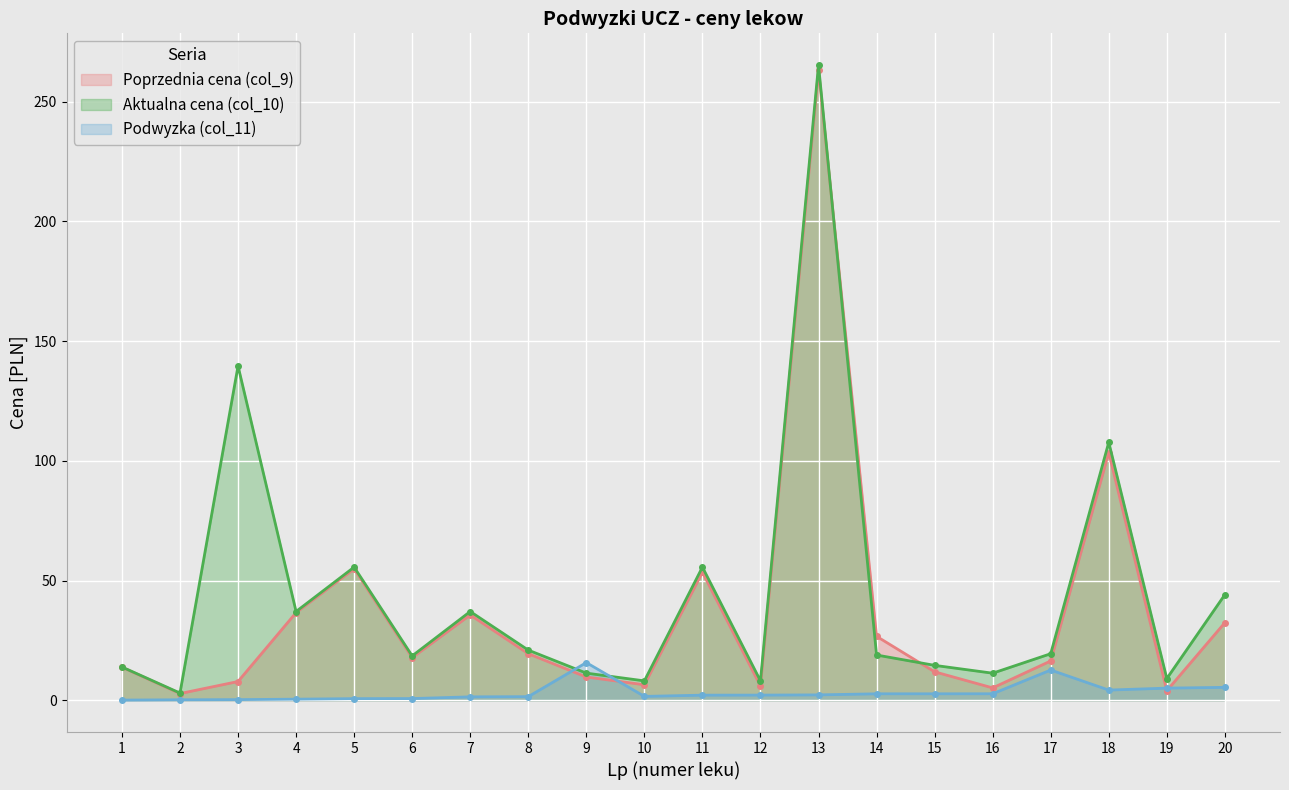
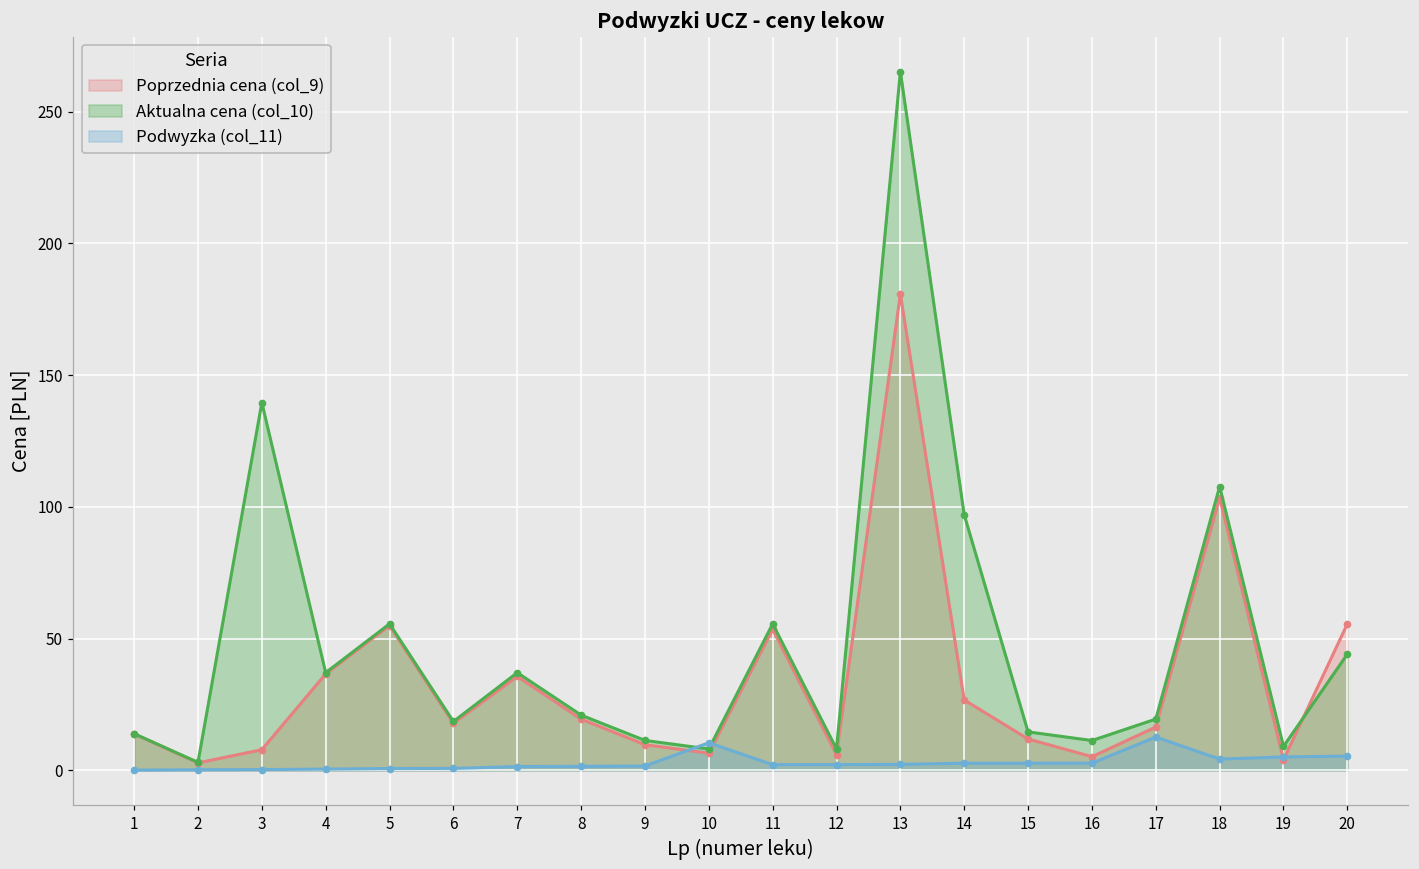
  {
    "Poprzednia cena (col_9)": {
      "3": 8,
      "7": 36,
      "8": 19,
      "9": 10,
      "10": 6,
      "11": 53,
      "12": 6,
-     "13": 263,
+     "13": 181,
      "14": 27,
      "15": 12,
      "16": 5,
      "17": 16,
      "18": 103,
      "19": 4,
-     "20": 32
+     "20": 56
    },
    "Aktualna cena (col_10)": {
      "3": 140,
      "7": 37,
      "8": 21,
      "9": 11,
      "10": 8,
      "11": 56,
      "12": 8,
      "13": 265,
-     "14": 19,
+     "14": 97,
      "15": 15,
      "16": 11,
      "17": 19,
      "18": 108,
      "19": 9,
      "20": 44
    },
    "Podwyzka (col_11)": {
      "1": 0,
      "2": 0,
      "3": 0,
      "4": 0,
      "5": 1,
      "6": 1,
      "7": 1,
      "8": 2,
-     "9": 16,
-     "10": 2,
+     "9": 2,
+     "10": 10,
      "11": 2,
      "12": 2,
      "13": 2,
      "14": 3,
      "15": 3,
      "16": 3,
      "17": 13,
      "18": 4,
      "19": 5,
      "20": 5
    }
  }
